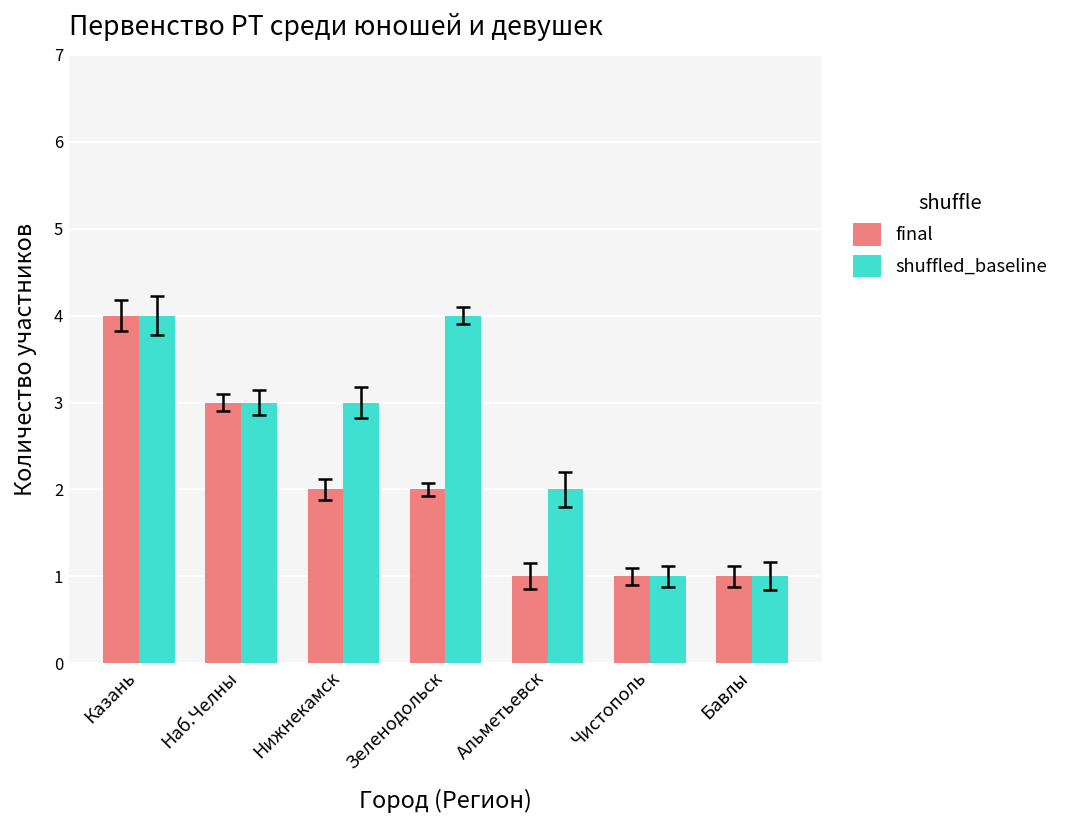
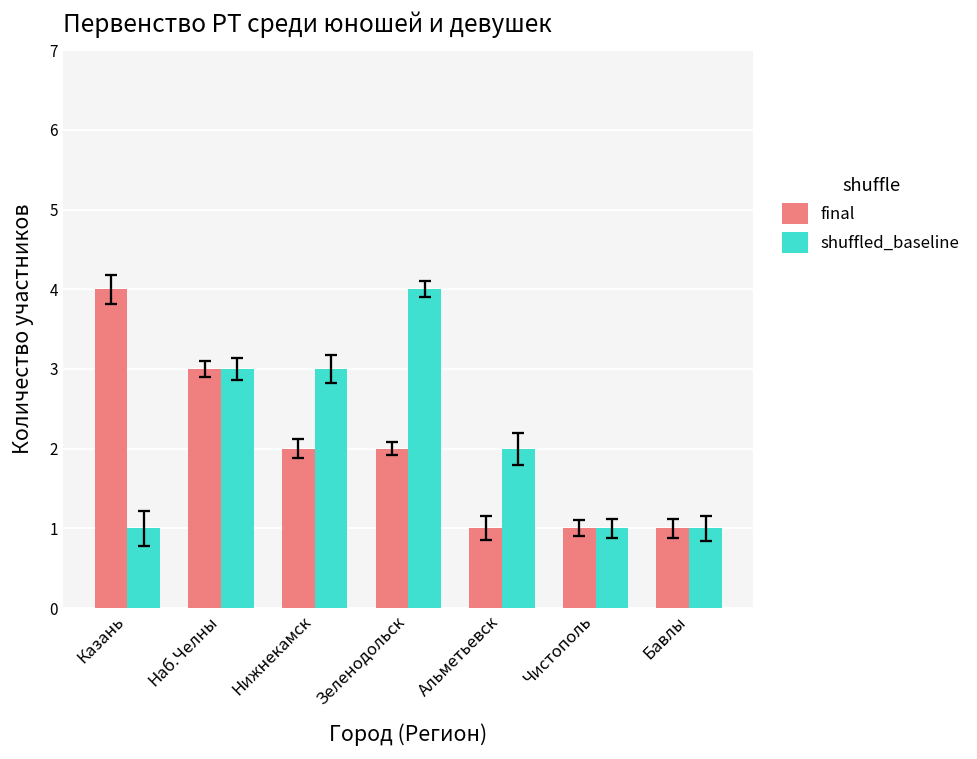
  {
    "final": {
      "Казань": 4,
      "Наб.Челны": 3,
      "Нижнекамск": 2,
      "Зеленодольск": 2,
      "Альметьевск": 1,
      "Чистополь": 1,
      "Бавлы": 1
    },
    "shuffled_baseline": {
-     "Казань": 4,
+     "Казань": 1,
      "Наб.Челны": 3,
      "Нижнекамск": 3,
      "Зеленодольск": 4,
      "Альметьевск": 2,
      "Чистополь": 1,
      "Бавлы": 1
    }
  }
